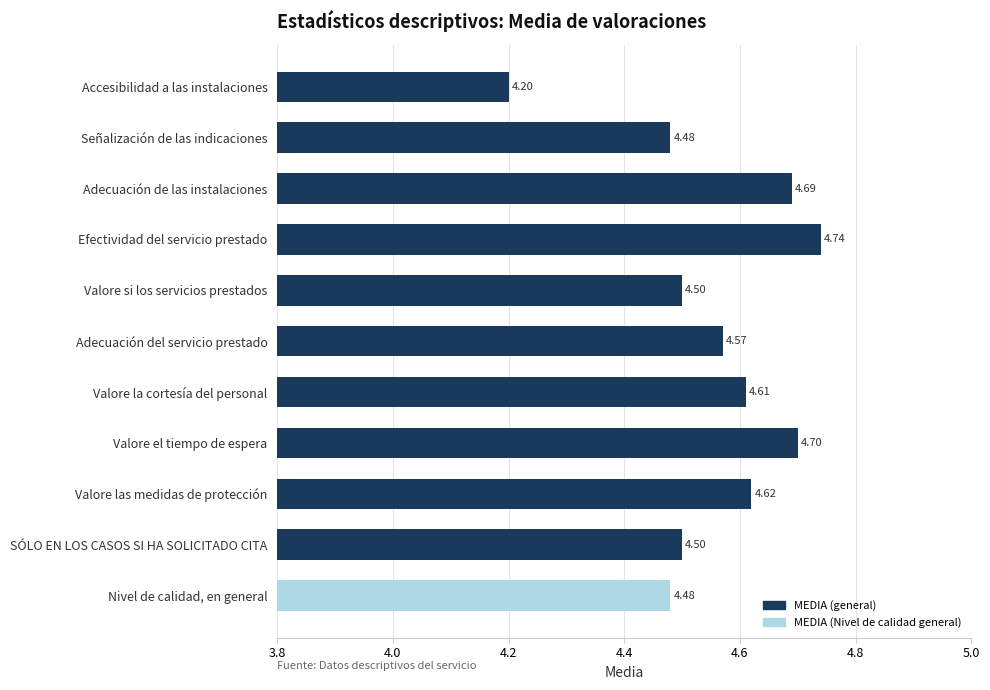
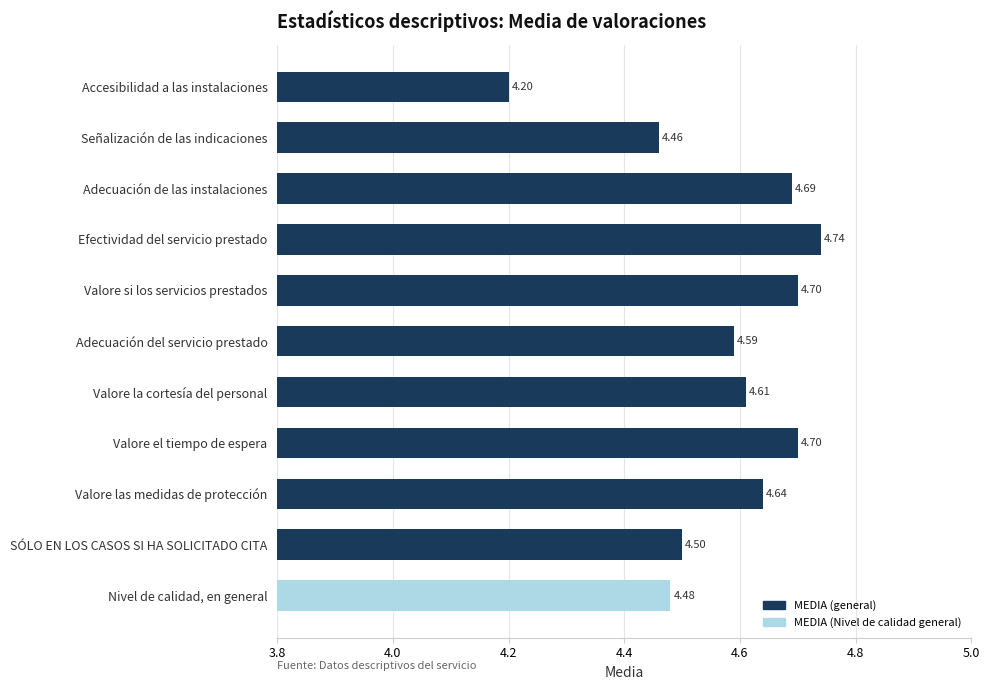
  {
    "Accesibilidad a las instalaciones": 4.20,
-   "Señalización de las indicaciones": 4.48,
+   "Señalización de las indicaciones": 4.46,
    "Adecuación de las instalaciones": 4.69,
    "Efectividad del servicio prestado": 4.74,
-   "Valore si los servicios prestados": 4.50,
-   "Adecuación del servicio prestado": 4.57,
+   "Valore si los servicios prestados": 4.70,
+   "Adecuación del servicio prestado": 4.59,
    "Valore la cortesía del personal": 4.61,
    "Valore el tiempo de espera": 4.70,
-   "Valore las medidas de protección": 4.62,
+   "Valore las medidas de protección": 4.64,
    "SÓLO EN LOS CASOS SI HA SOLICITADO CITA": 4.50,
    "Nivel de calidad, en general": 4.48
  }
